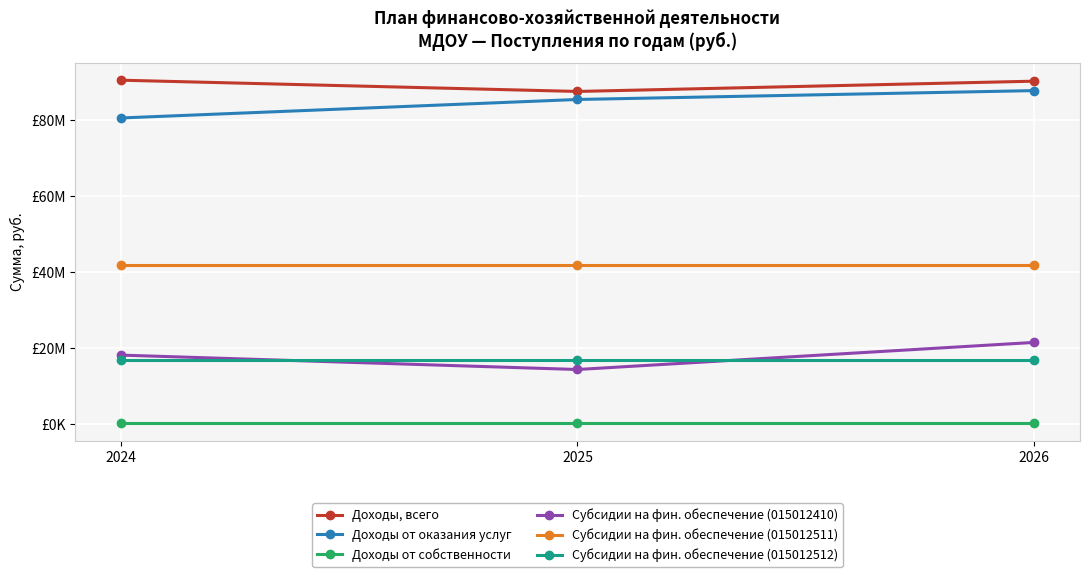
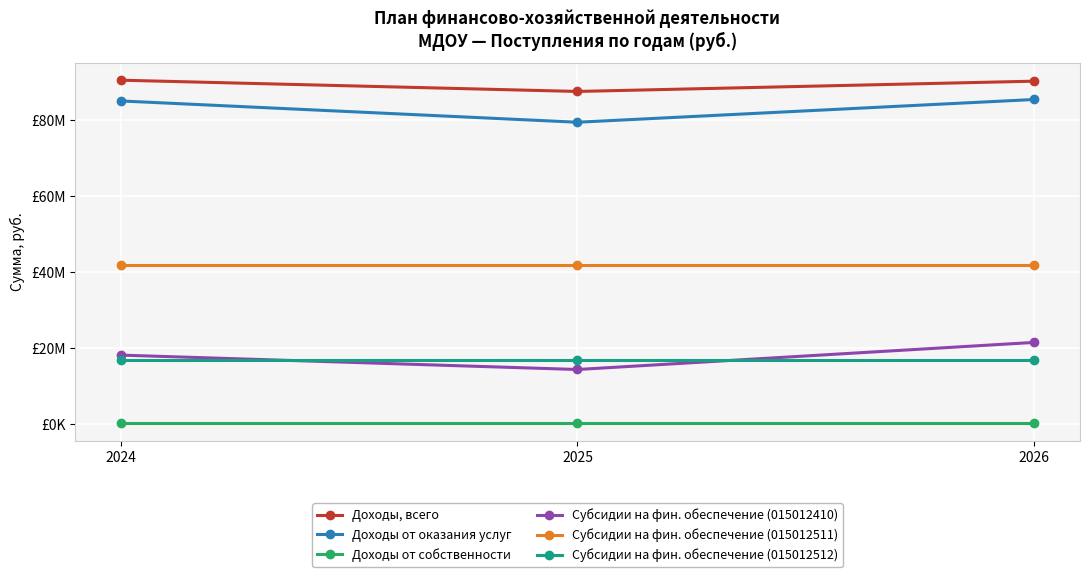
  {
    "Доходы, всего": {
      "2024": "£91000000",
      "2025": "£88000000",
      "2026": "£90000000"
    },
    "Доходы от оказания услуг": {
-     "2024": "£81000000",
-     "2025": "£85000000",
-     "2026": "£88000000"
+     "2024": "£85000000",
+     "2025": "£79000000",
+     "2026": "£85000000"
    },
    "Субсидии на фин. обеспечение (015012410)": {
      "2024": "£18000000",
      "2025": "£14000000",
      "2026": "£22000000"
    },
    "Субсидии на фин. обеспечение (015012511)": {
      "2024": "£42000000",
      "2025": "£42000000",
      "2026": "£42000000"
    }
  }
